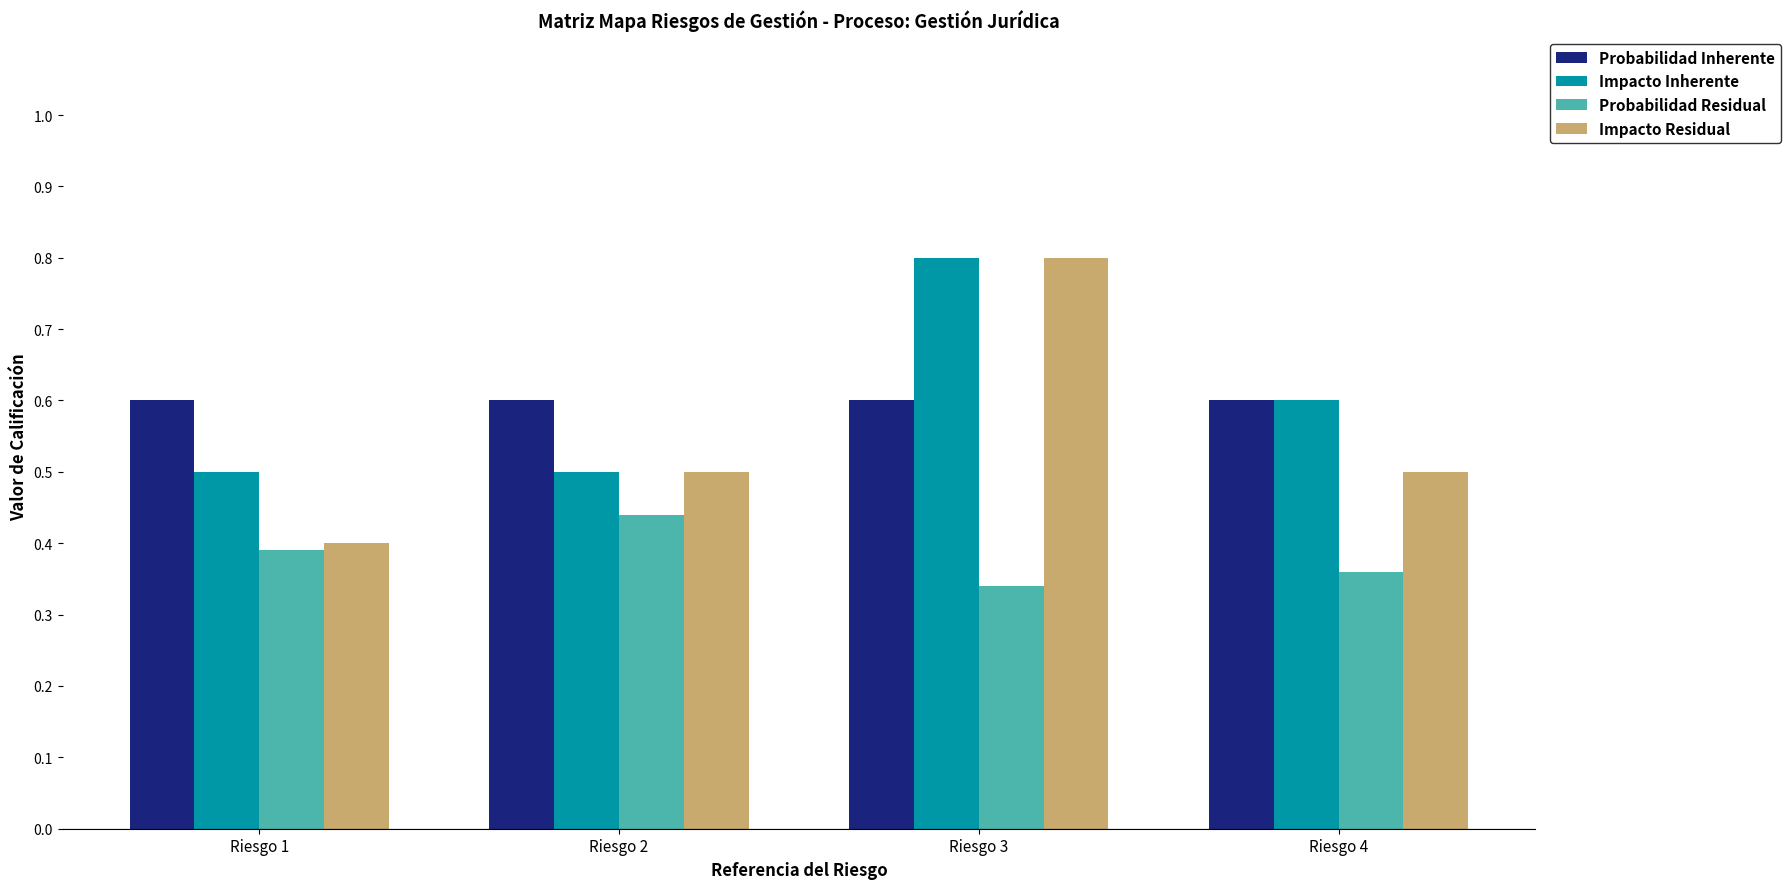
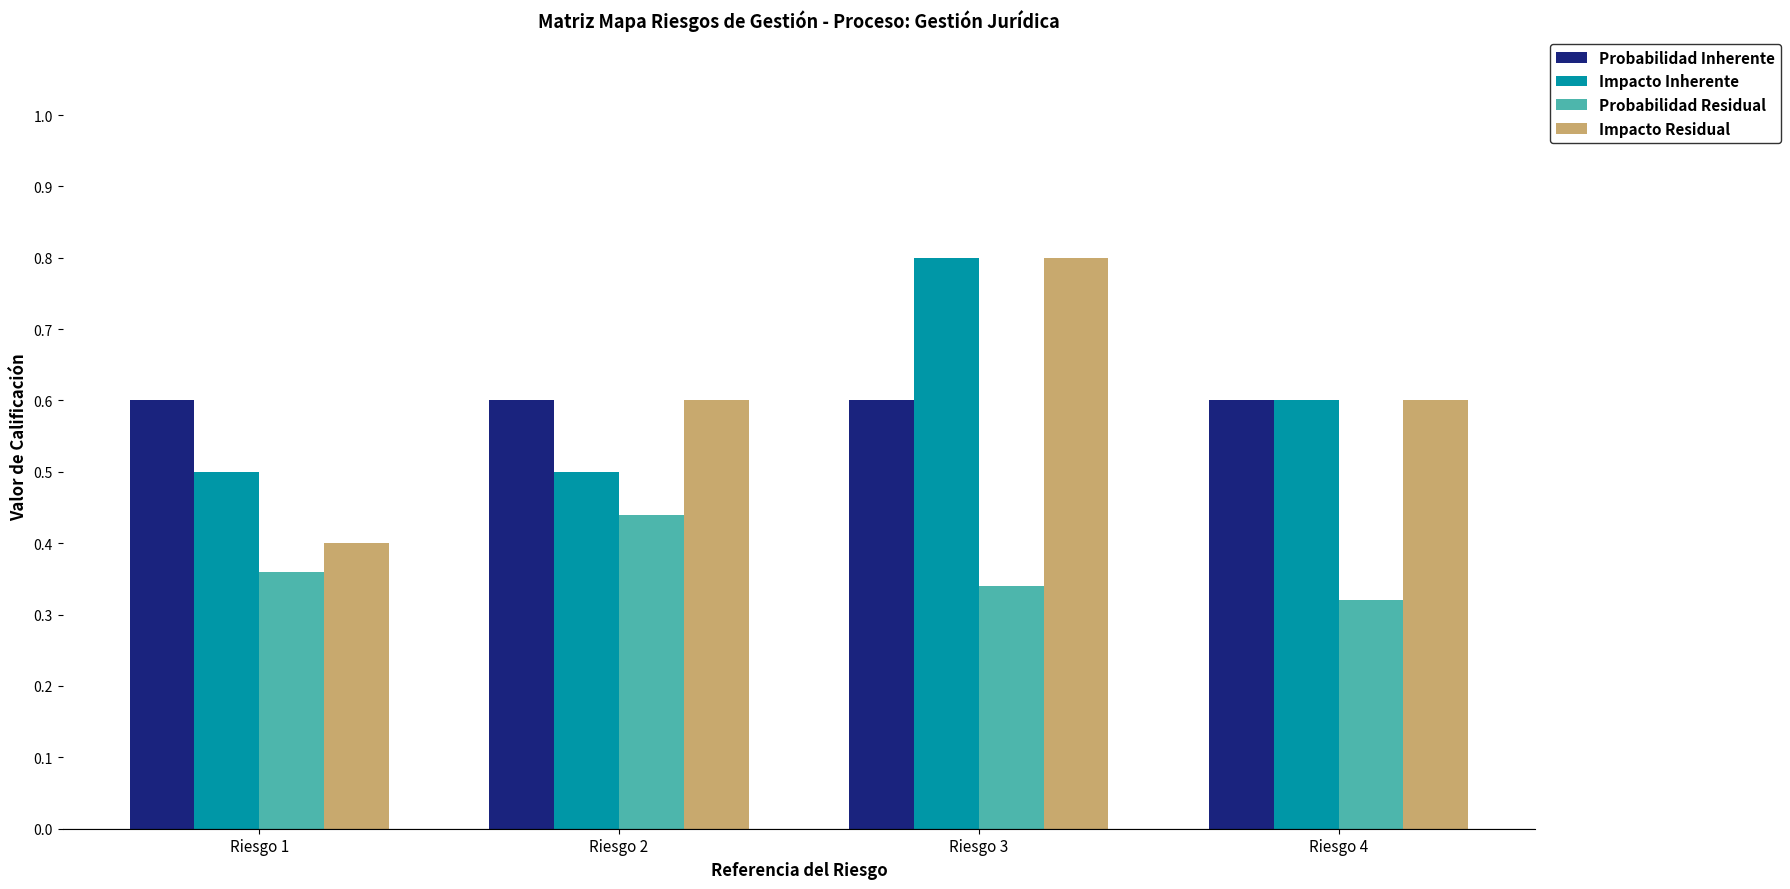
  {
    "Probabilidad Inherente": {
      "Riesgo 1": 0.60,
      "Riesgo 2": 0.60,
      "Riesgo 3": 0.60,
      "Riesgo 4": 0.60
    },
    "Impacto Inherente": {
      "Riesgo 1": 0.50,
      "Riesgo 2": 0.50,
      "Riesgo 3": 0.80,
      "Riesgo 4": 0.60
    },
    "Probabilidad Residual": {
-     "Riesgo 1": 0.39,
+     "Riesgo 1": 0.36,
      "Riesgo 2": 0.44,
      "Riesgo 3": 0.34,
-     "Riesgo 4": 0.36
+     "Riesgo 4": 0.32
    },
    "Impacto Residual": {
      "Riesgo 1": 0.4,
-     "Riesgo 2": 0.5,
+     "Riesgo 2": 0.6,
      "Riesgo 3": 0.8,
-     "Riesgo 4": 0.5
+     "Riesgo 4": 0.6
    }
  }
